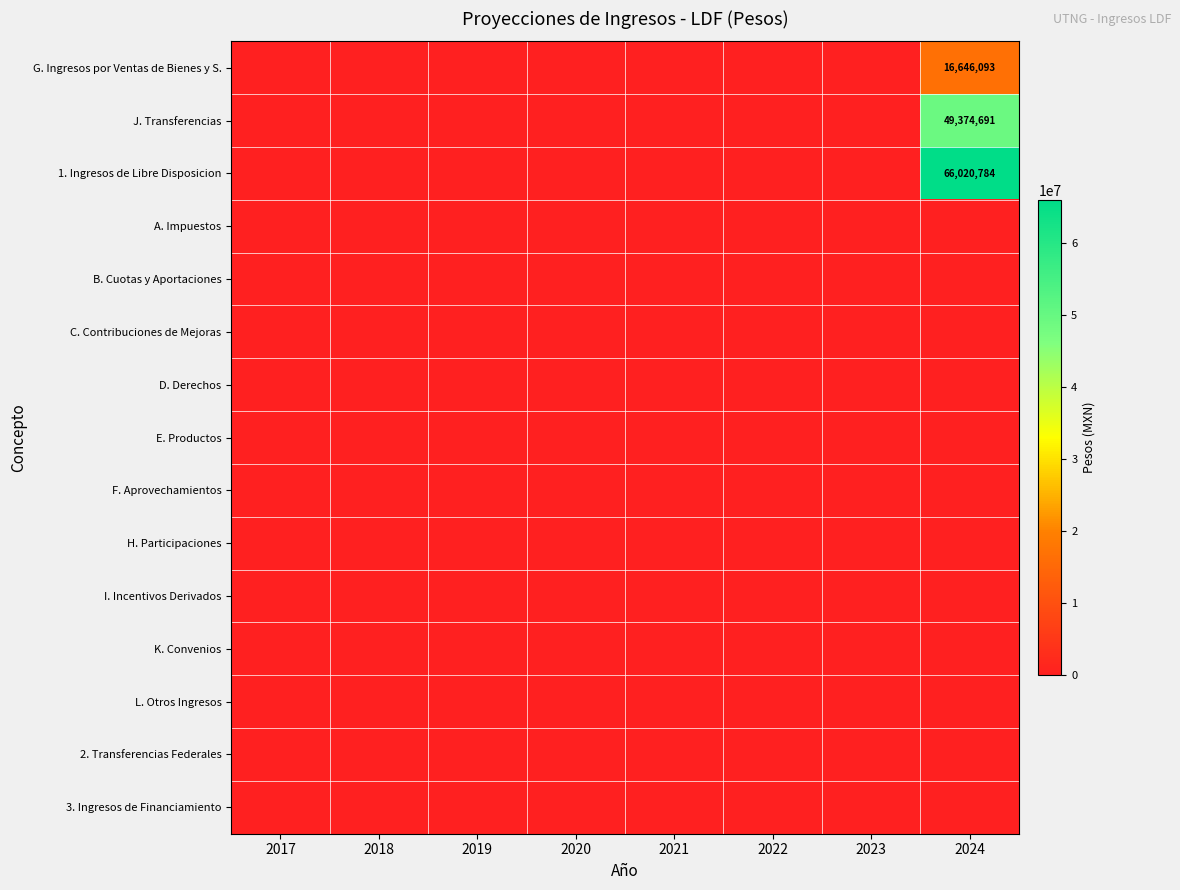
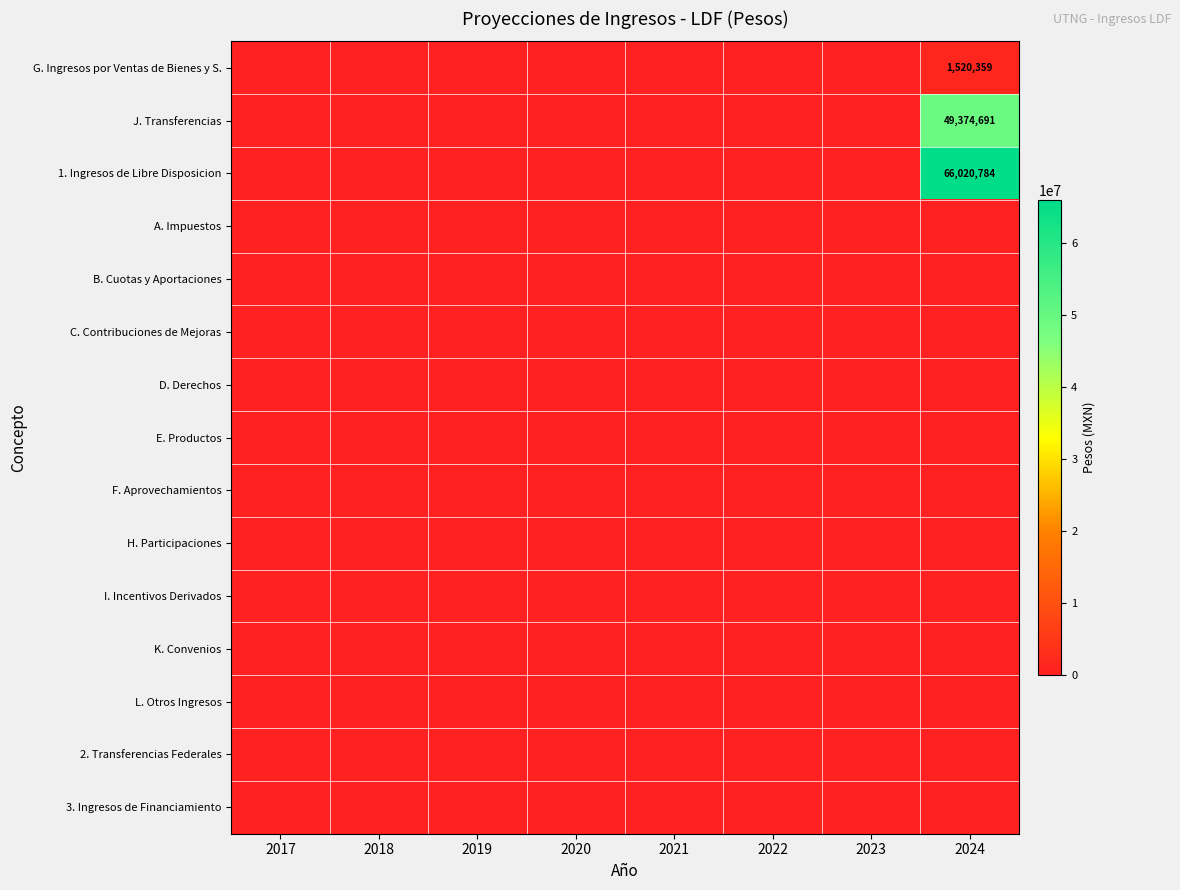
  {
    "G. Ingresos por Ventas de Bienes y S.": {
-     "2024": "16,646,093"
+     "2024": "1,520,359"
    },
    "J. Transferencias": {
      "2024": "49,374,691"
    },
    "1. Ingresos de Libre Disposicion": {
      "2024": "66,020,784"
    }
  }
